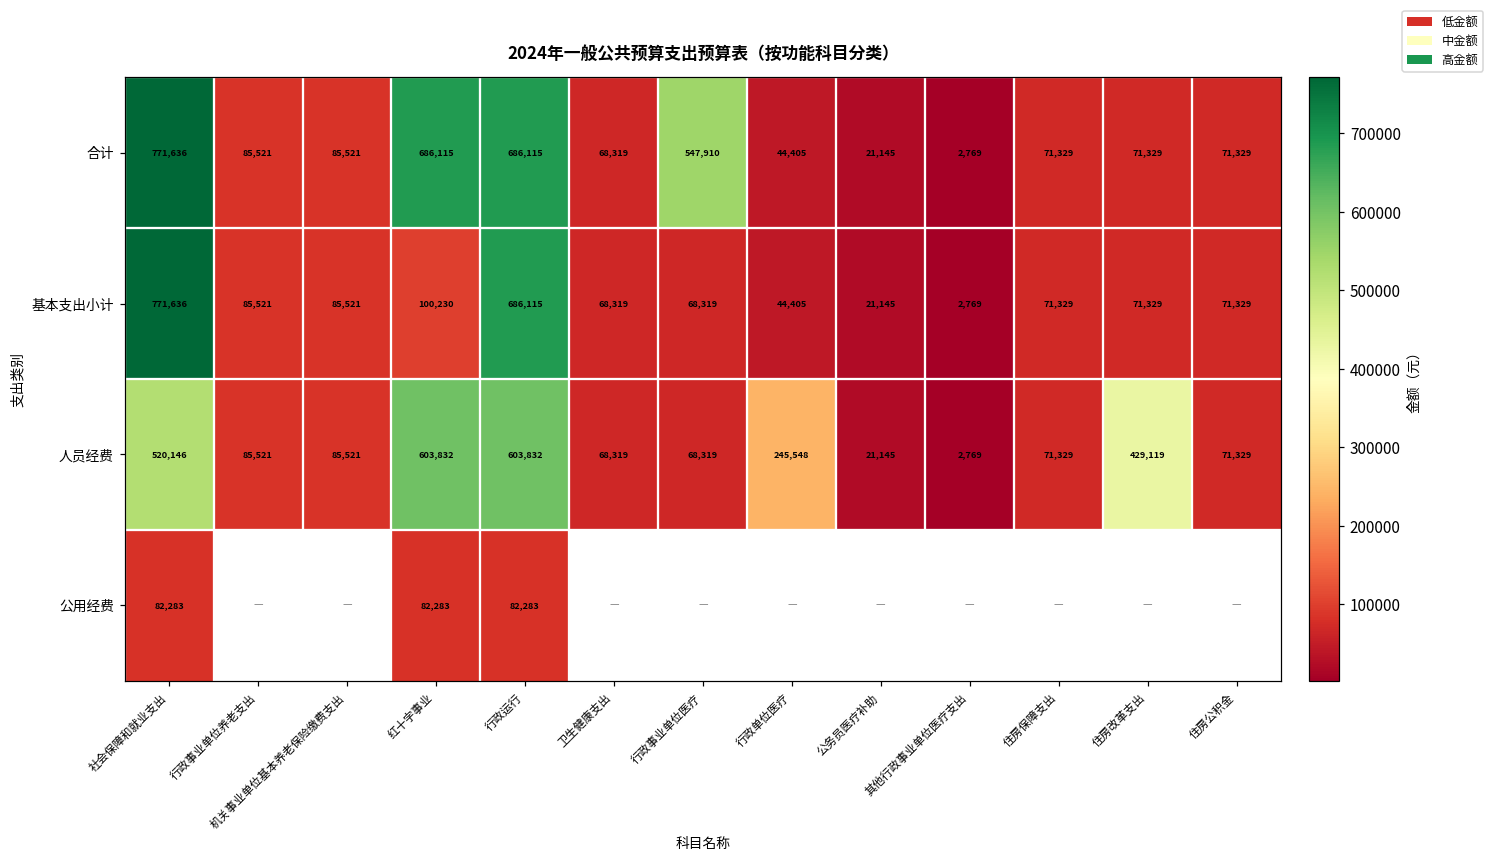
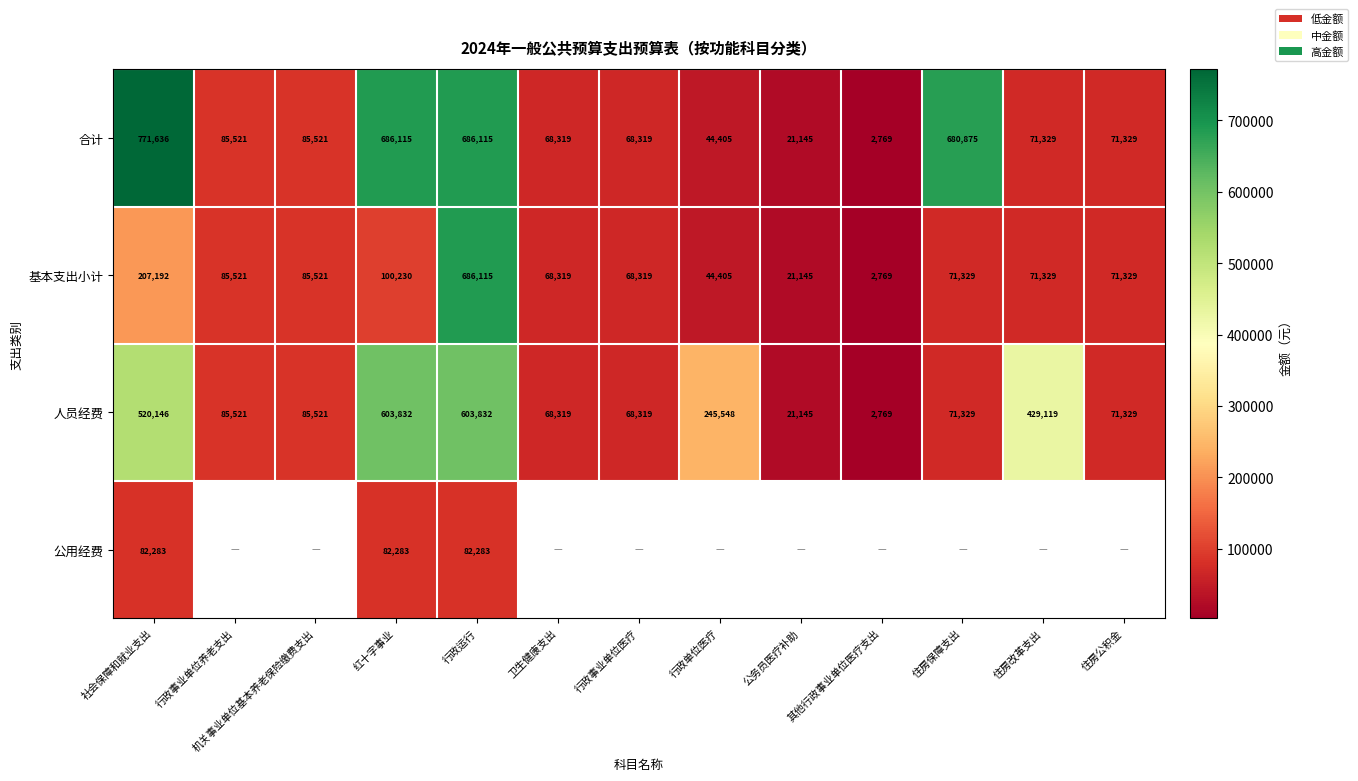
  {
    "合计": {
      "社会保障和就业支出": "771,636",
      "行政事业单位养老支出": "85,521",
      "机关事业单位基本养老保险缴费支出": "85,521",
      "红十字事业": "686,115",
      "行政运行": "686,115",
      "卫生健康支出": "68,319",
-     "行政事业单位医疗": "547,910",
+     "行政事业单位医疗": "68,319",
      "行政单位医疗": "44,405",
      "公务员医疗补助": "21,145",
      "其他行政事业单位医疗支出": "2,769",
-     "住房保障支出": "71,329",
+     "住房保障支出": "680,875",
      "住房改革支出": "71,329",
      "住房公积金": "71,329"
    },
    "基本支出小计": {
-     "社会保障和就业支出": "771,636",
+     "社会保障和就业支出": "207,192",
      "行政事业单位养老支出": "85,521",
      "机关事业单位基本养老保险缴费支出": "85,521",
      "红十字事业": "100,230",
      "行政运行": "686,115",
      "卫生健康支出": "68,319",
      "行政事业单位医疗": "68,319",
      "行政单位医疗": "44,405",
      "公务员医疗补助": "21,145",
      "其他行政事业单位医疗支出": "2,769",
      "住房保障支出": "71,329",
      "住房改革支出": "71,329",
      "住房公积金": "71,329"
    },
    "人员经费": {
      "社会保障和就业支出": "520,146",
      "行政事业单位养老支出": "85,521",
      "机关事业单位基本养老保险缴费支出": "85,521",
      "红十字事业": "603,832",
      "行政运行": "603,832",
      "卫生健康支出": "68,319",
      "行政事业单位医疗": "68,319",
      "行政单位医疗": "245,548",
      "公务员医疗补助": "21,145",
      "其他行政事业单位医疗支出": "2,769",
      "住房保障支出": "71,329",
      "住房改革支出": "429,119",
      "住房公积金": "71,329"
    },
    "公用经费": {
      "社会保障和就业支出": "82,283",
      "红十字事业": "82,283",
      "行政运行": "82,283"
    }
  }
